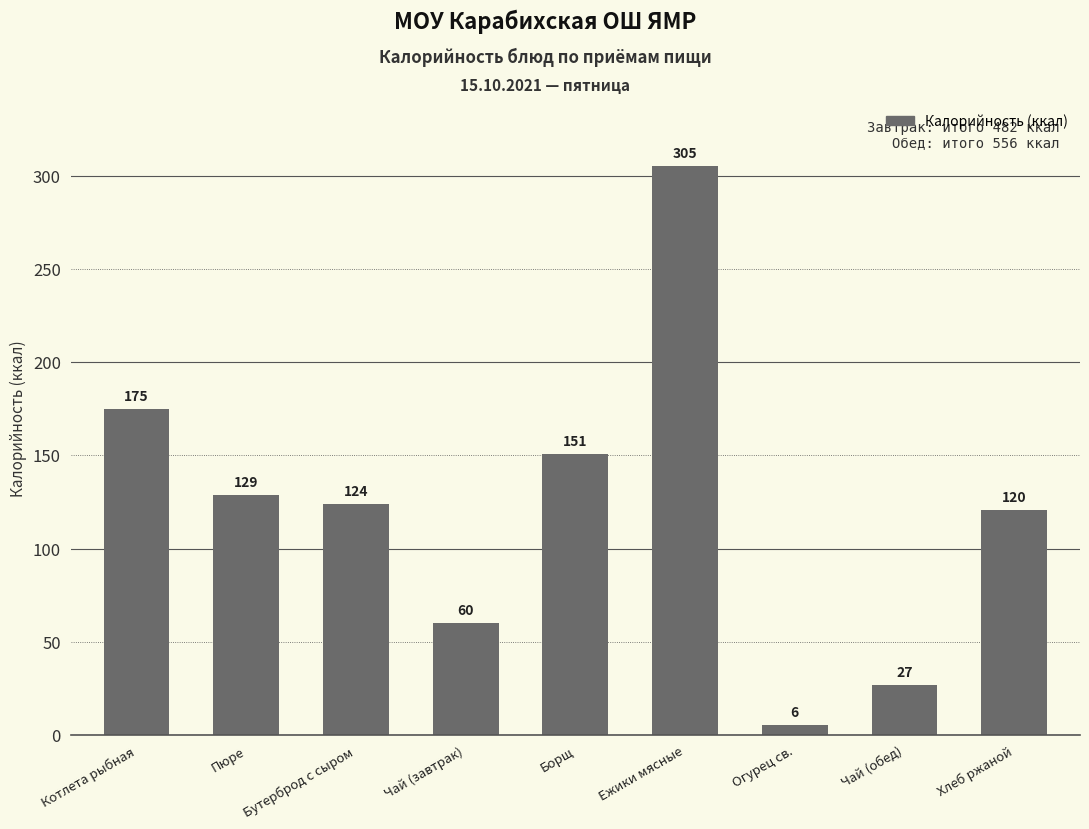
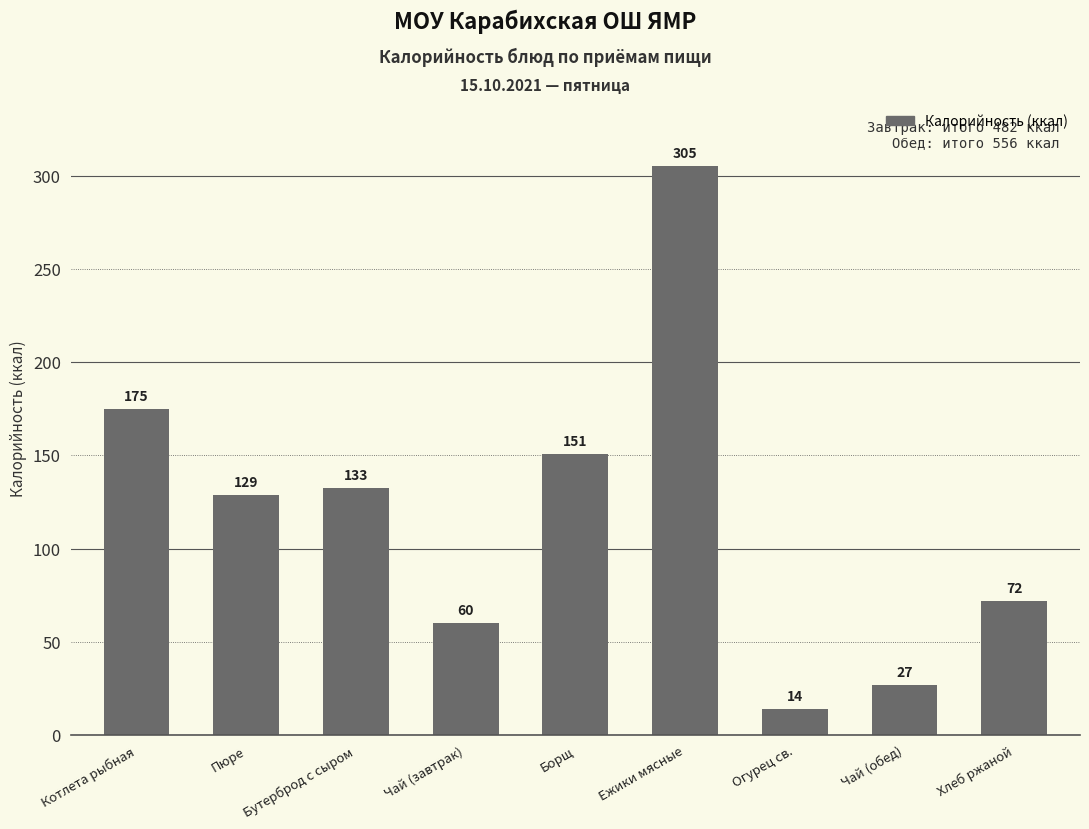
  {
    "Котлета рыбная": 175,
    "Пюре": 129,
-   "Бутерброд с сыром": 124,
+   "Бутерброд с сыром": 133,
    "Чай (завтрак)": 60,
    "Борщ": 151,
    "Ежики мясные": 305,
-   "Огурец св.": 6,
+   "Огурец св.": 14,
    "Чай (обед)": 27,
-   "Хлеб ржаной": 120
+   "Хлеб ржаной": 72
  }
